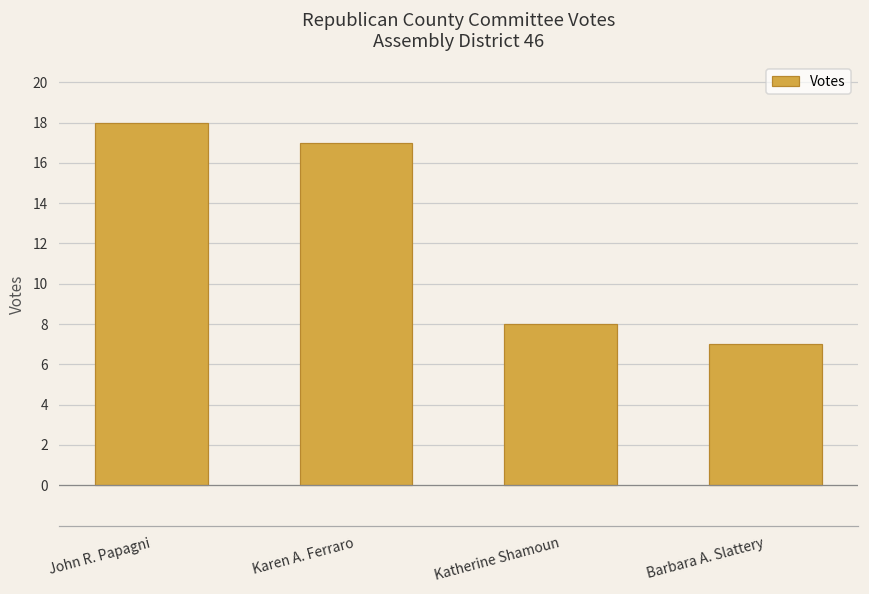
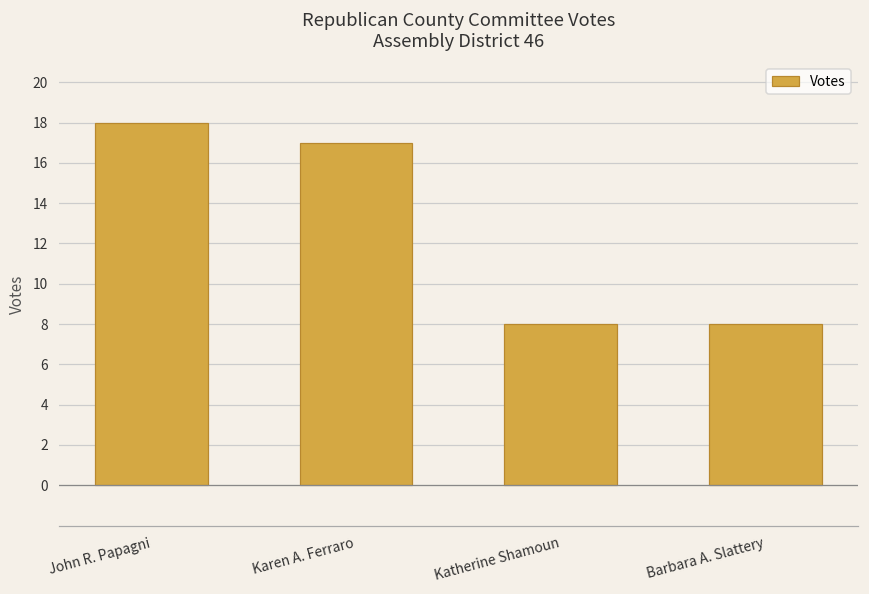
  {
    "John R. Papagni": 18,
    "Karen A. Ferraro": 17,
    "Katherine Shamoun": 8,
-   "Barbara A. Slattery": 7
+   "Barbara A. Slattery": 8
  }
